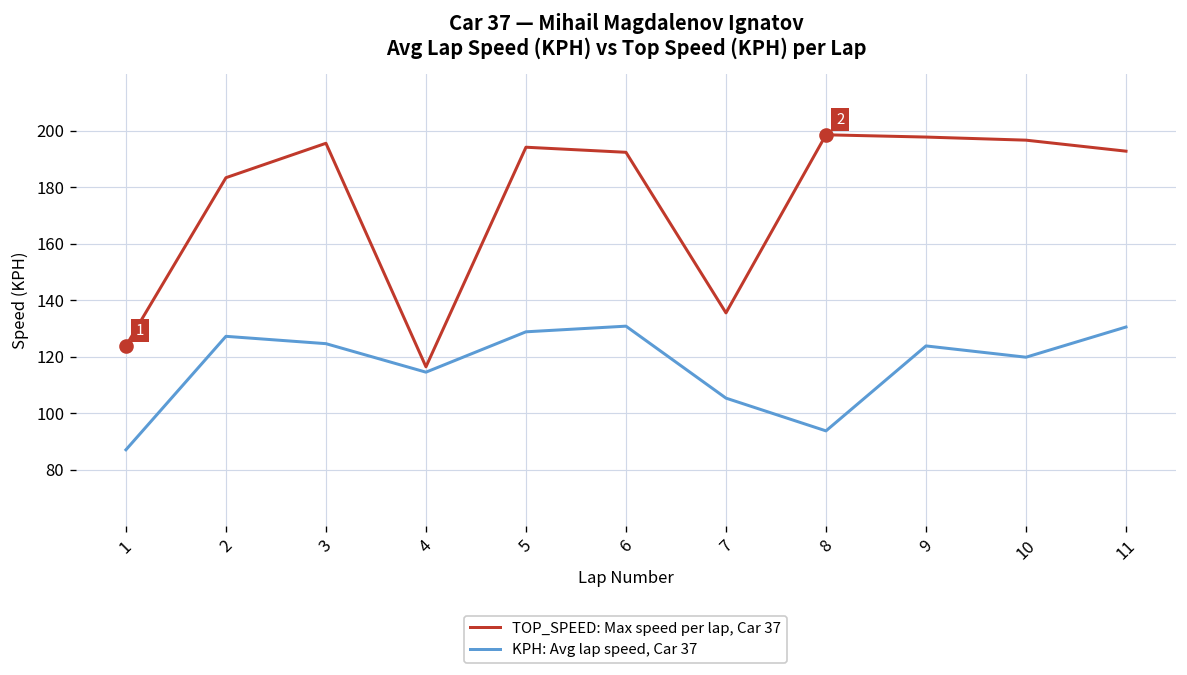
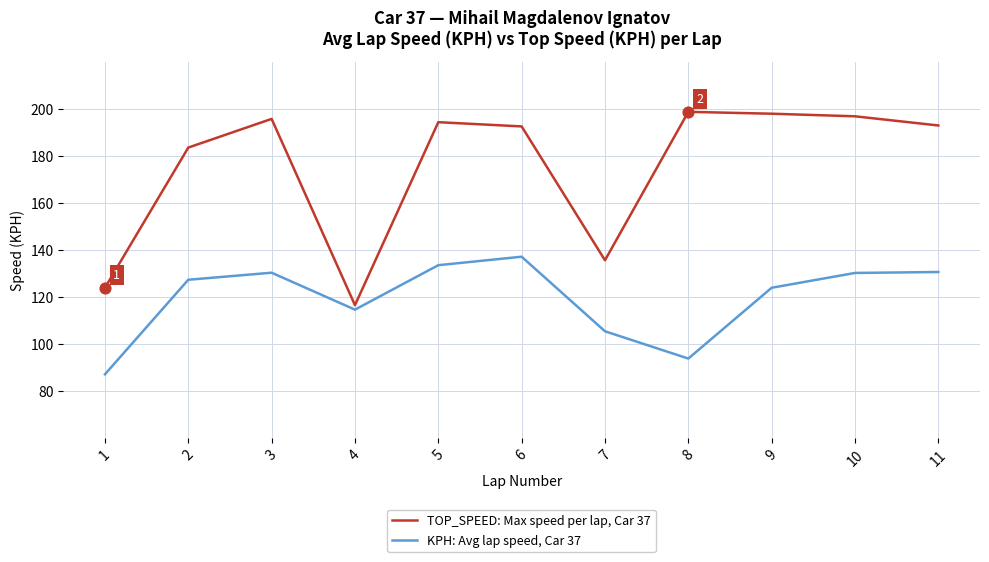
  {
    "KPH: Avg lap speed, Car 37": {
      "1": 87,
      "2": 127,
-     "3": 125,
+     "3": 130,
      "4": 115,
-     "5": 129,
-     "6": 131,
+     "5": 133,
+     "6": 137,
      "7": 105,
      "8": 94,
      "9": 124,
-     "10": 120,
+     "10": 130,
      "11": 131
    }
  }
